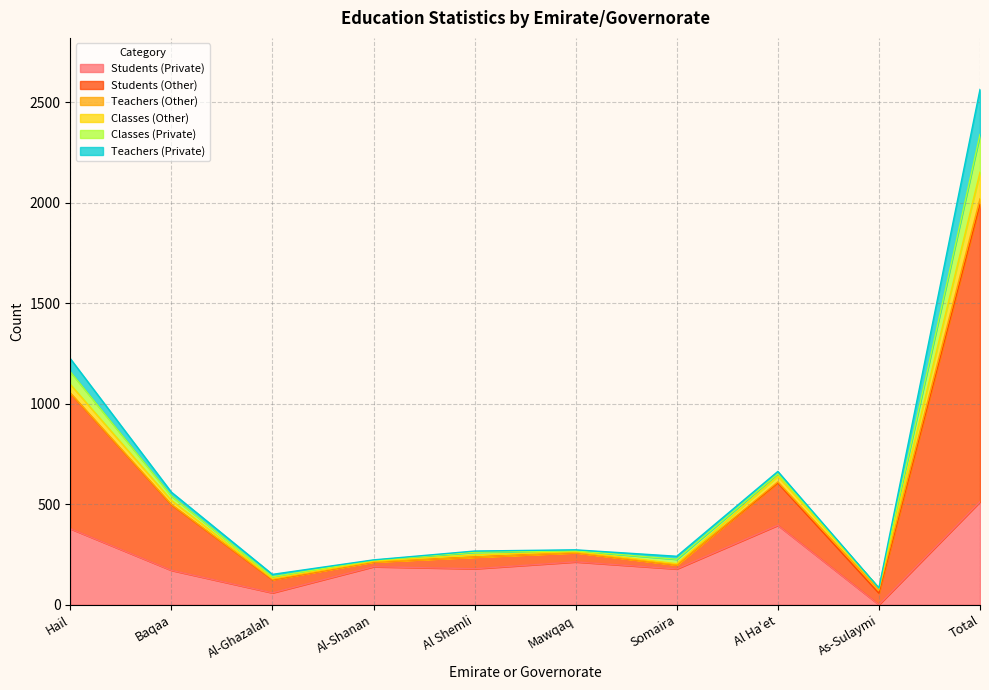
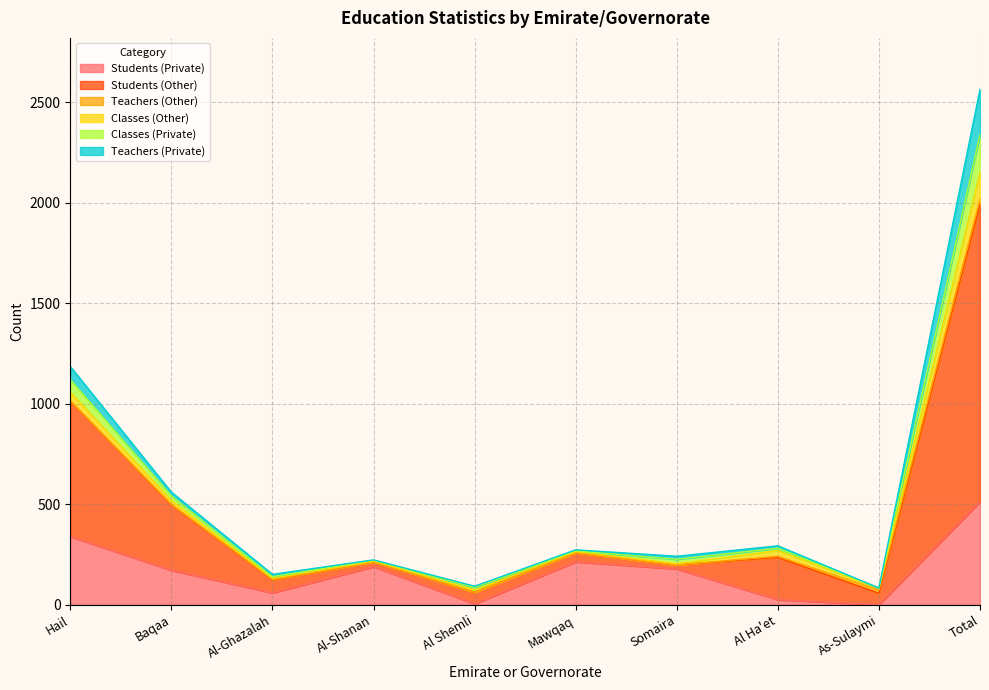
  {
    "Students (Private)": {
-     "Hail": 380,
+     "Hail": 340,
      "Baqaa": 170,
      "Al-Ghazalah": 60,
      "Al-Shanan": 190,
-     "Al Shemli": 180,
+     "Al Shemli": 0,
      "Mawqaq": 210,
      "Somaira": 180,
-     "Al Ha'et": 400,
+     "Al Ha'et": 30,
      "As-Sulaymi": 0,
      "Total": 510
    },
    "Students (Other)": {
      "As-Sulaymi": 60,
      "Total": 1480
    },
    "Classes (Private)": {
      "Hail": 60,
      "Baqaa": 20,
      "Somaira": 20,
      "Total": 190
    },
    "Teachers (Private)": {
      "Hail": 70,
      "Baqaa": 20,
      "Somaira": 20,
      "Total": 220
    }
  }
